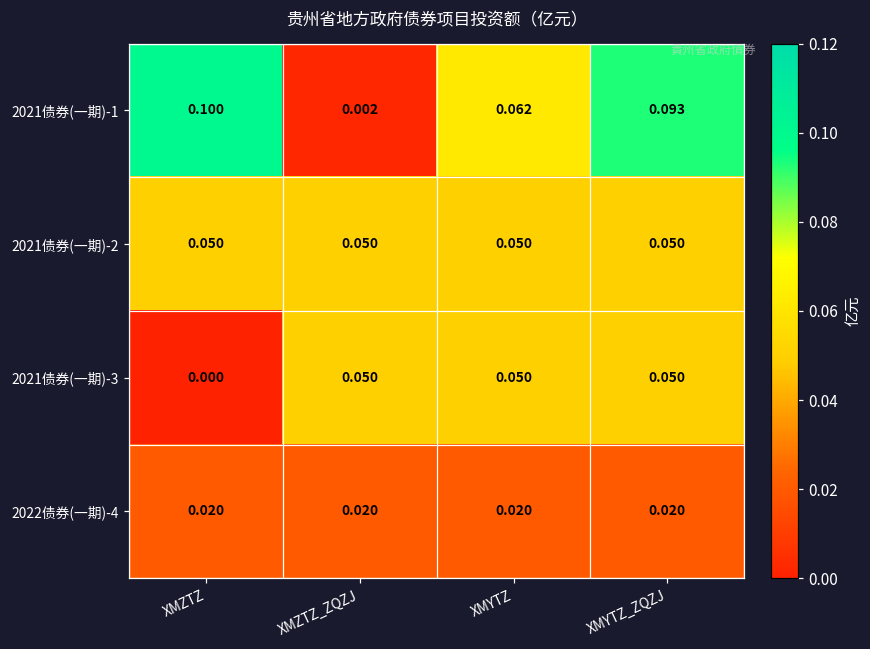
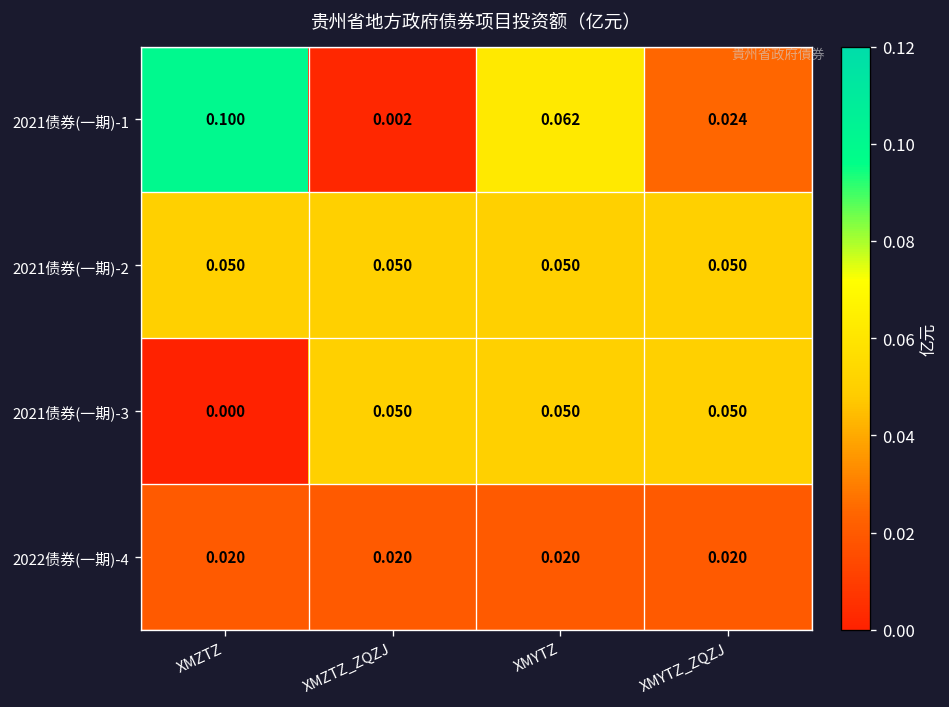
  {
    "2021债券(一期)-1": {
      "XMZTZ": 0.100,
      "XMZTZ_ZQZJ": 0.002,
      "XMYTZ": 0.062,
-     "XMYTZ_ZQZJ": 0.093
+     "XMYTZ_ZQZJ": 0.024
    },
    "2021债券(一期)-2": {
      "XMZTZ": 0.050,
      "XMZTZ_ZQZJ": 0.050,
      "XMYTZ": 0.050,
      "XMYTZ_ZQZJ": 0.050
    },
    "2021债券(一期)-3": {
      "XMZTZ": 0.000,
      "XMZTZ_ZQZJ": 0.050,
      "XMYTZ": 0.050,
      "XMYTZ_ZQZJ": 0.050
    },
    "2022债券(一期)-4": {
      "XMZTZ": 0.020,
      "XMZTZ_ZQZJ": 0.020,
      "XMYTZ": 0.020,
      "XMYTZ_ZQZJ": 0.020
    }
  }
